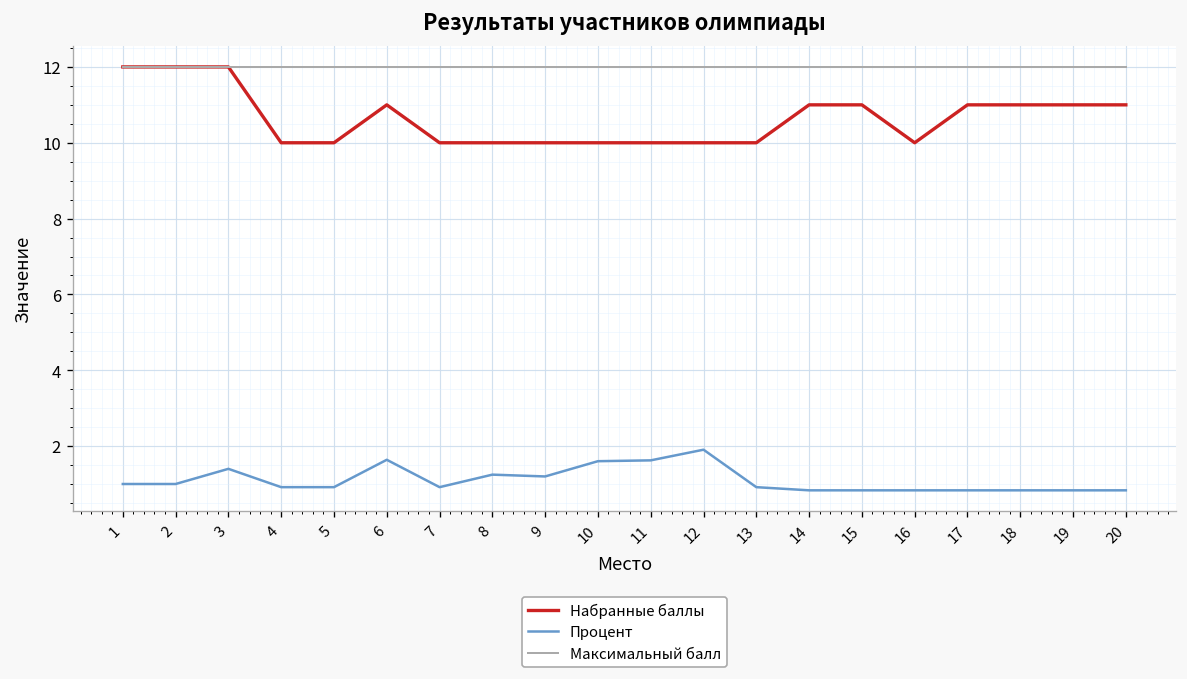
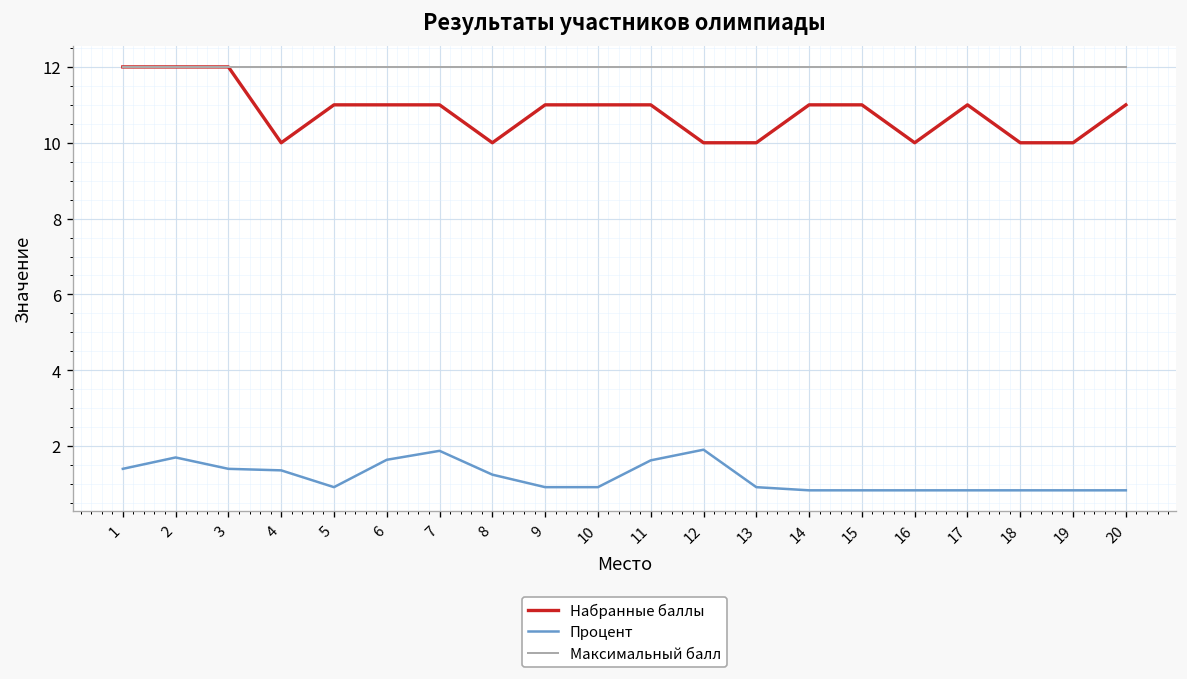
  {
    "Набранные баллы": {
      "4": 10,
-     "5": 10,
+     "5": 11,
      "6": 11,
-     "7": 10,
+     "7": 11,
      "8": 10,
-     "9": 10,
-     "10": 10,
-     "11": 10,
+     "9": 11,
+     "10": 11,
+     "11": 11,
      "12": 10,
      "13": 10,
      "14": 11,
      "15": 11,
      "16": 10,
      "17": 11,
-     "18": 11,
-     "19": 11,
+     "18": 10,
+     "19": 10,
      "20": 11
    },
    "Процент": {
-     "1": 1.0,
-     "2": 1.0,
+     "1": 1.4,
+     "2": 1.7,
      "3": 1.4,
-     "4": 0.9,
+     "4": 1.4,
      "5": 0.9,
      "6": 1.6,
-     "7": 0.9,
+     "7": 1.9,
      "8": 1.2,
-     "9": 1.2,
-     "10": 1.6,
+     "9": 0.9,
+     "10": 0.9,
      "11": 1.6,
      "12": 1.9,
      "13": 0.9,
      "14": 0.8,
      "15": 0.8,
      "16": 0.8,
      "17": 0.8,
      "18": 0.8,
      "19": 0.8,
      "20": 0.8
    },
    "Максимальный балл": {
      "4": 12.0,
      "5": 12.0,
      "6": 12.0,
      "7": 12.0,
      "8": 12.0,
      "9": 12.0,
      "10": 12.0,
      "11": 12.0,
      "12": 12.0,
      "13": 12.0,
      "14": 12.0,
      "15": 12.0,
      "16": 12.0,
      "17": 12.0,
      "18": 12.0,
      "19": 12.0,
      "20": 12.0
    }
  }
